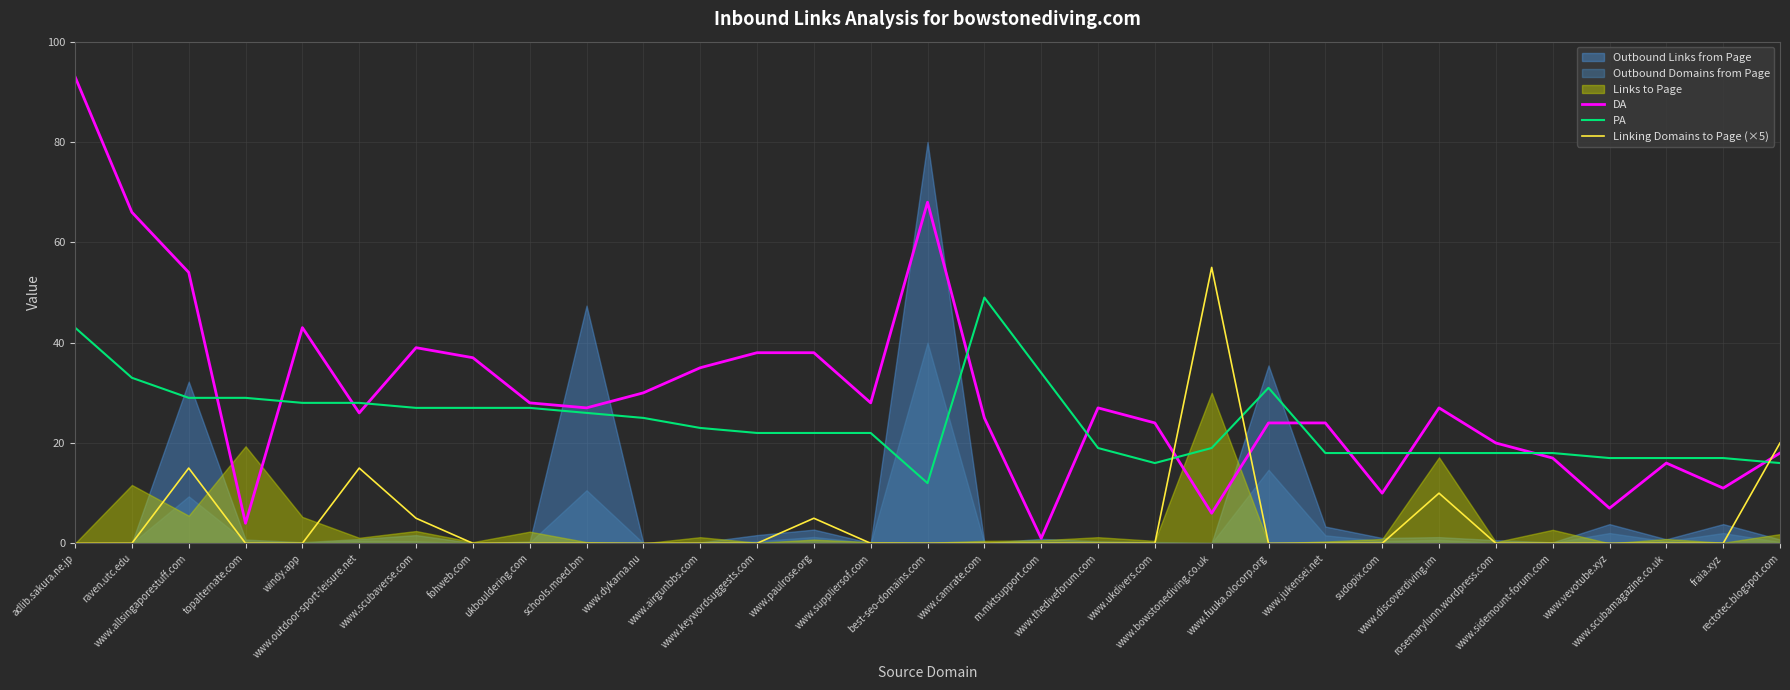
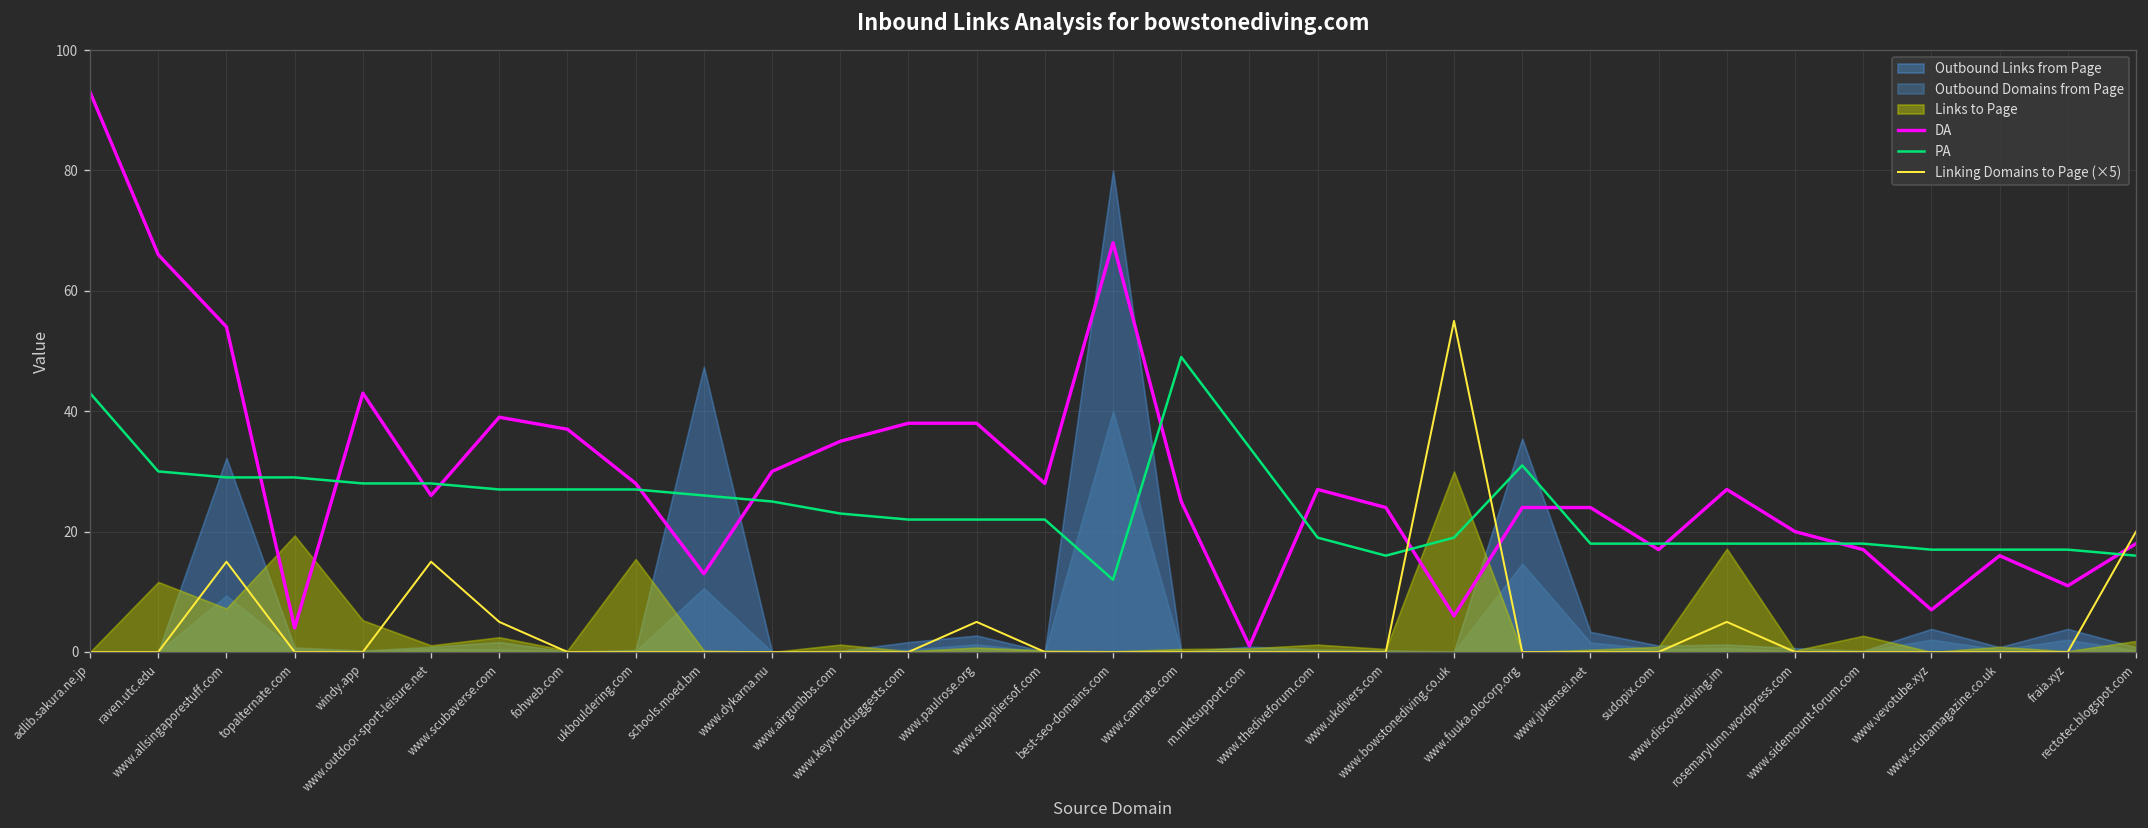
  {
    "DA": {
      "adlib.sakura.ne.jp": 93,
      "raven.utc.edu": 66,
      "www.allsingaporestuff.com": 54,
      "topalternate.com": 4,
      "windy.app": 43,
      "www.outdoor-sport-leisure.net": 26,
      "www.scubaverse.com": 39,
      "fohweb.com": 37,
      "ukbouldering.com": 28,
-     "schools.moed.bm": 27,
+     "schools.moed.bm": 13,
      "www.dykarna.nu": 30,
      "www.airgunbbs.com": 35,
      "www.keywordsuggests.com": 38,
      "www.paulrose.org": 38,
      "www.suppliersof.com": 28,
      "best-seo-domains.com": 68,
      "www.camrate.com": 25,
      "www.thediveforum.com": 27,
      "www.ukdivers.com": 24,
      "www.bowstonediving.co.uk": 6,
      "www.fuuka.olocorp.org": 24,
      "www.jukensei.net": 24,
-     "sudopix.com": 10,
+     "sudopix.com": 17,
      "www.discoverdiving.im": 27,
      "rosemarylunn.wordpress.com": 20,
      "www.sidemount-forum.com": 17,
      "www.vevotube.xyz": 7,
      "www.scubamagazine.co.uk": 16,
      "fraia.xyz": 11,
      "rectotec.blogspot.com": 18
    },
    "PA": {
      "adlib.sakura.ne.jp": 43,
-     "raven.utc.edu": 33,
+     "raven.utc.edu": 30,
      "www.allsingaporestuff.com": 29,
      "topalternate.com": 29,
      "windy.app": 28,
      "www.outdoor-sport-leisure.net": 28,
      "www.scubaverse.com": 27,
      "fohweb.com": 27,
      "ukbouldering.com": 27,
      "schools.moed.bm": 26,
      "www.dykarna.nu": 25,
      "www.airgunbbs.com": 23,
      "www.keywordsuggests.com": 22,
      "www.paulrose.org": 22,
      "www.suppliersof.com": 22,
      "best-seo-domains.com": 12,
      "www.camrate.com": 49,
      "m.mktsupport.com": 34,
      "www.thediveforum.com": 19,
      "www.ukdivers.com": 16,
      "www.bowstonediving.co.uk": 19,
      "www.fuuka.olocorp.org": 31,
      "www.jukensei.net": 18,
      "sudopix.com": 18,
      "www.discoverdiving.im": 18,
      "rosemarylunn.wordpress.com": 18,
      "www.sidemount-forum.com": 18,
      "www.vevotube.xyz": 17,
      "www.scubamagazine.co.uk": 17,
      "fraia.xyz": 17,
      "rectotec.blogspot.com": 16
    },
    "Links to Page": {
      "raven.utc.edu": 12,
-     "www.allsingaporestuff.com": 6,
+     "www.allsingaporestuff.com": 7,
      "topalternate.com": 19,
      "windy.app": 5,
      "www.scubaverse.com": 2,
-     "ukbouldering.com": 2,
+     "ukbouldering.com": 15,
      "www.airgunbbs.com": 1,
      "www.paulrose.org": 1,
      "www.thediveforum.com": 1,
      "www.bowstonediving.co.uk": 30,
      "www.discoverdiving.im": 17,
      "www.sidemount-forum.com": 3,
      "rectotec.blogspot.com": 2
    },
    "Linking Domains to Page (×5)": {
      "www.allsingaporestuff.com": 15,
      "www.outdoor-sport-leisure.net": 15,
      "www.scubaverse.com": 5,
      "www.paulrose.org": 5,
      "www.bowstonediving.co.uk": 55,
-     "www.discoverdiving.im": 10,
+     "www.discoverdiving.im": 5,
      "rectotec.blogspot.com": 20
    }
  }
